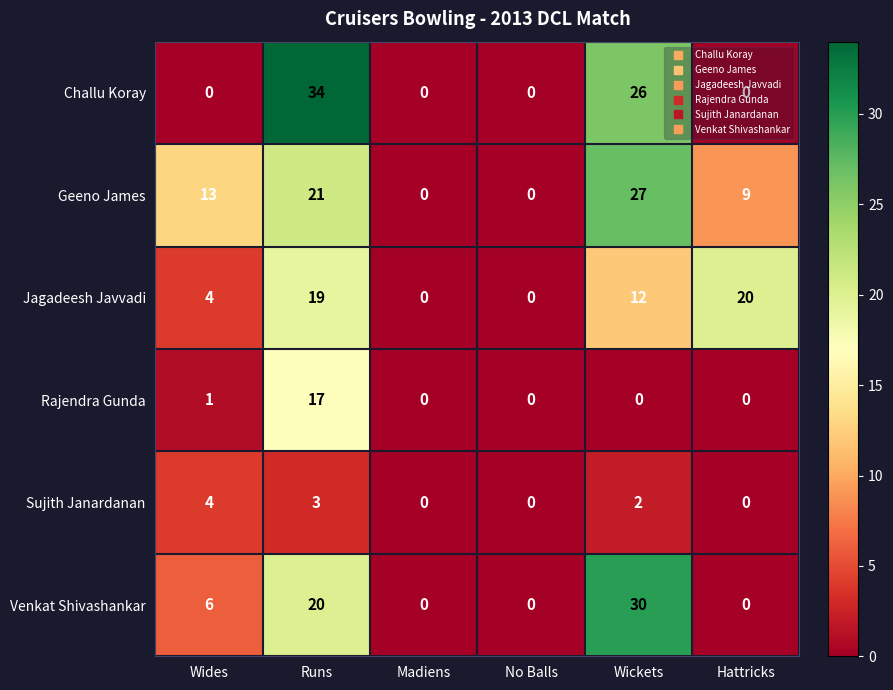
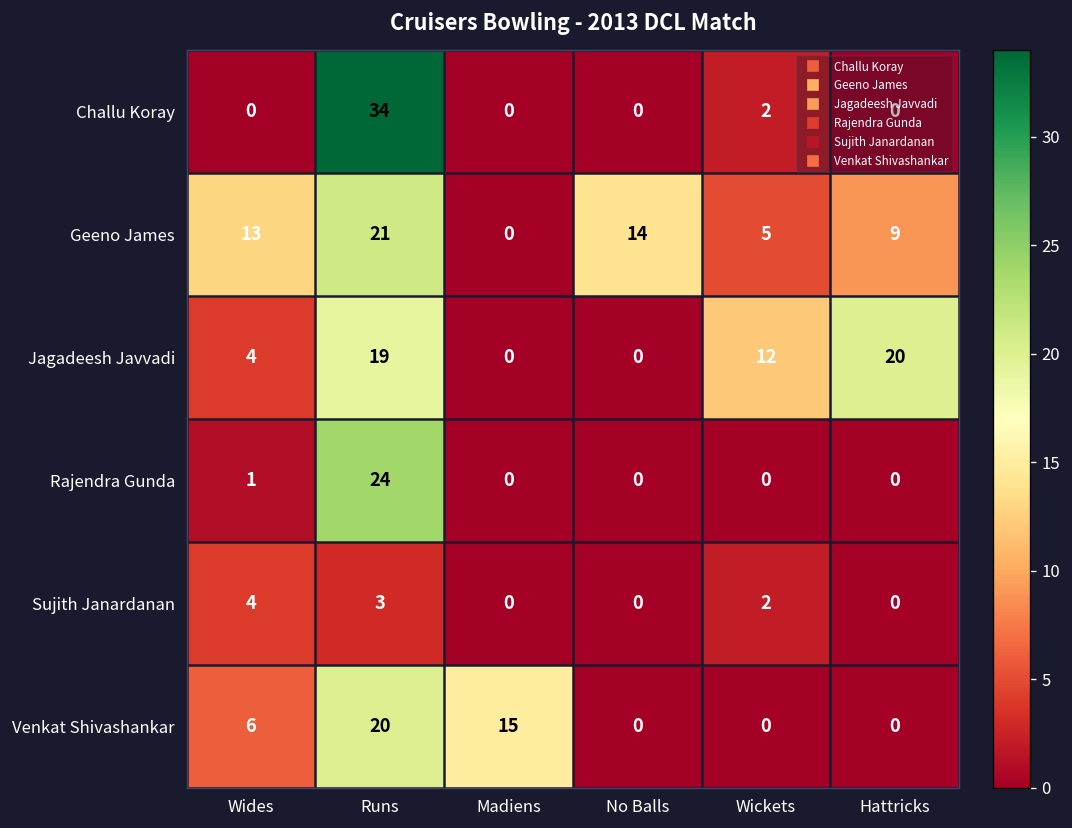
  {
    "Challu Koray": {
      "Wides": 0,
      "Runs": 34,
      "Madiens": 0,
      "No Balls": 0,
-     "Wickets": 26
+     "Wickets": 2
    },
    "Geeno James": {
      "Wides": 13,
      "Runs": 21,
      "Madiens": 0,
-     "No Balls": 0,
-     "Wickets": 27,
+     "No Balls": 14,
+     "Wickets": 5,
      "Hattricks": 9
    },
    "Jagadeesh Javvadi": {
      "Wides": 4,
      "Runs": 19,
      "Madiens": 0,
      "No Balls": 0,
      "Wickets": 12,
      "Hattricks": 20
    },
    "Rajendra Gunda": {
      "Wides": 1,
-     "Runs": 17,
+     "Runs": 24,
      "Madiens": 0,
      "No Balls": 0,
      "Wickets": 0,
      "Hattricks": 0
    },
    "Sujith Janardanan": {
      "Wides": 4,
      "Runs": 3,
      "Madiens": 0,
      "No Balls": 0,
      "Wickets": 2,
      "Hattricks": 0
    },
    "Venkat Shivashankar": {
      "Wides": 6,
      "Runs": 20,
-     "Madiens": 0,
+     "Madiens": 15,
      "No Balls": 0,
-     "Wickets": 30,
+     "Wickets": 0,
      "Hattricks": 0
    }
  }
